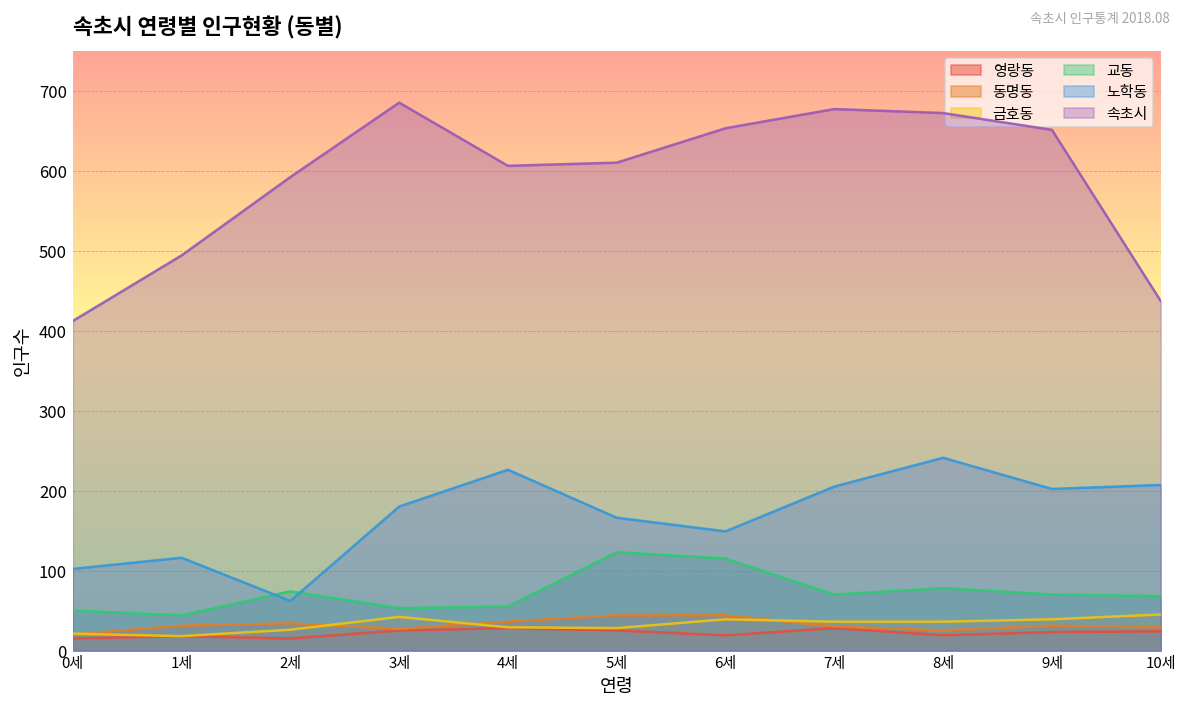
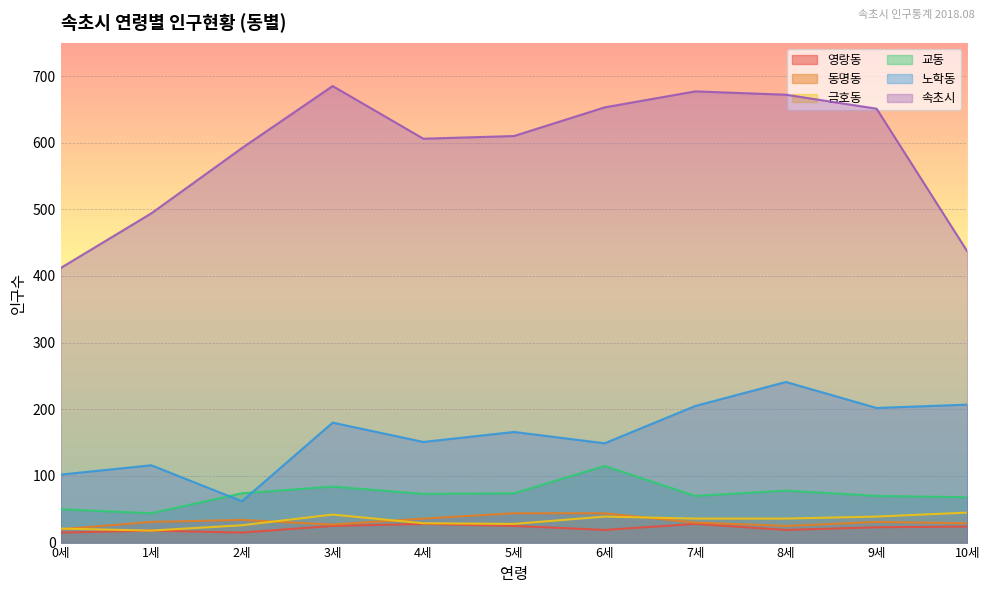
  {
    "교동": {
      "0세": 50,
      "1세": 40,
      "2세": 70,
-     "3세": 50,
-     "4세": 60,
-     "5세": 120,
+     "3세": 80,
+     "4세": 70,
+     "5세": 70,
      "6세": 120,
      "7세": 70,
      "8세": 80,
      "9세": 70,
      "10세": 70
    },
    "노학동": {
      "0세": 100,
      "1세": 120,
      "2세": 60,
      "3세": 180,
-     "4세": 230,
+     "4세": 150,
      "5세": 170,
      "6세": 150,
      "7세": 210,
      "8세": 240,
      "9세": 200,
      "10세": 210
    },
    "속초시": {
      "0세": 410,
      "1세": 490,
      "2세": 590,
      "3세": 690,
      "4세": 610,
      "5세": 610,
      "6세": 650,
      "7세": 680,
      "8세": 670,
      "10세": 440
    }
  }
